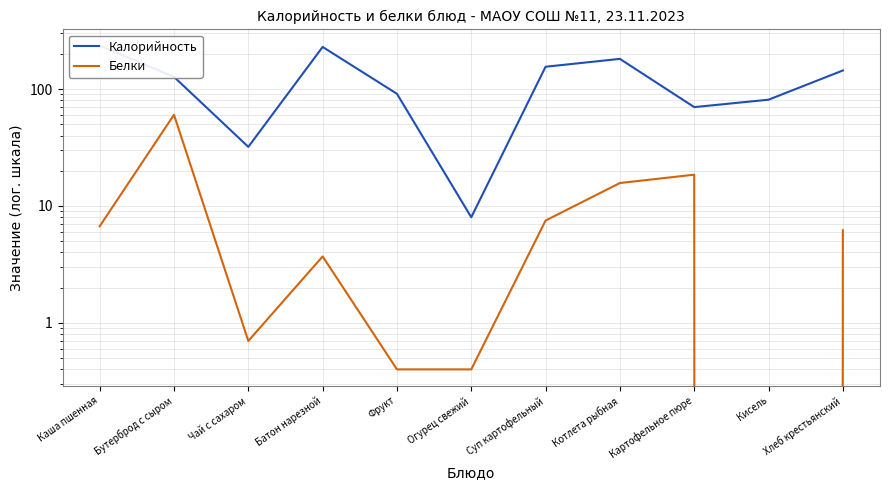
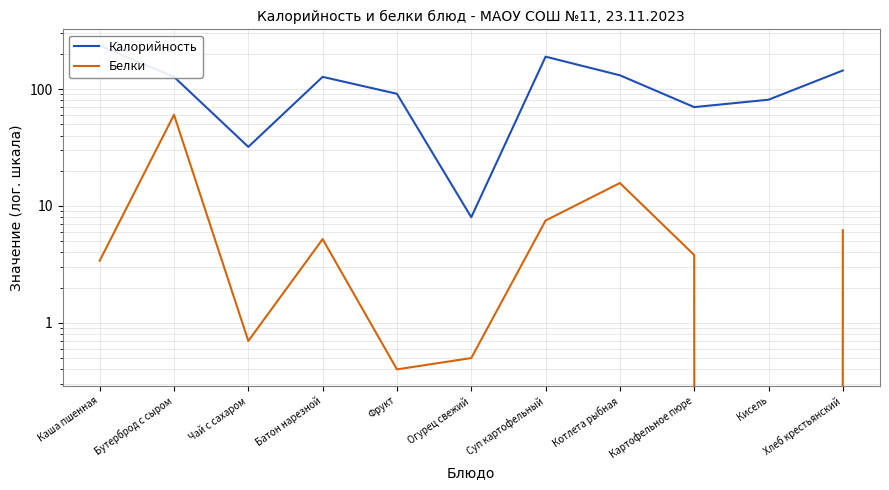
  {
    "Калорийность": {
      "Чай с сахаром": 32,
-     "Батон нарезной": 230,
+     "Батон нарезной": 130,
      "Фрукт": 90,
      "Огурец свежий": 8,
-     "Суп картофельный": 160,
-     "Котлета рыбная": 180,
+     "Суп картофельный": 190,
+     "Котлета рыбная": 130,
      "Картофельное пюре": 70,
      "Кисель": 80,
      "Хлеб крестьянский": 140
    },
    "Белки": {
-     "Каша пшенная": 7,
+     "Каша пшенная": 3.4,
      "Бутерброд с сыром": 60,
      "Чай с сахаром": 0.7,
-     "Батон нарезной": 3.7,
+     "Батон нарезной": 5,
      "Фрукт": 0.4,
-     "Огурец свежий": 0.4,
+     "Огурец свежий": 0.5,
      "Суп картофельный": 8,
      "Котлета рыбная": 16,
-     "Картофельное пюре": 19,
+     "Картофельное пюре": 3.8,
      "Хлеб крестьянский": 6
    }
  }
